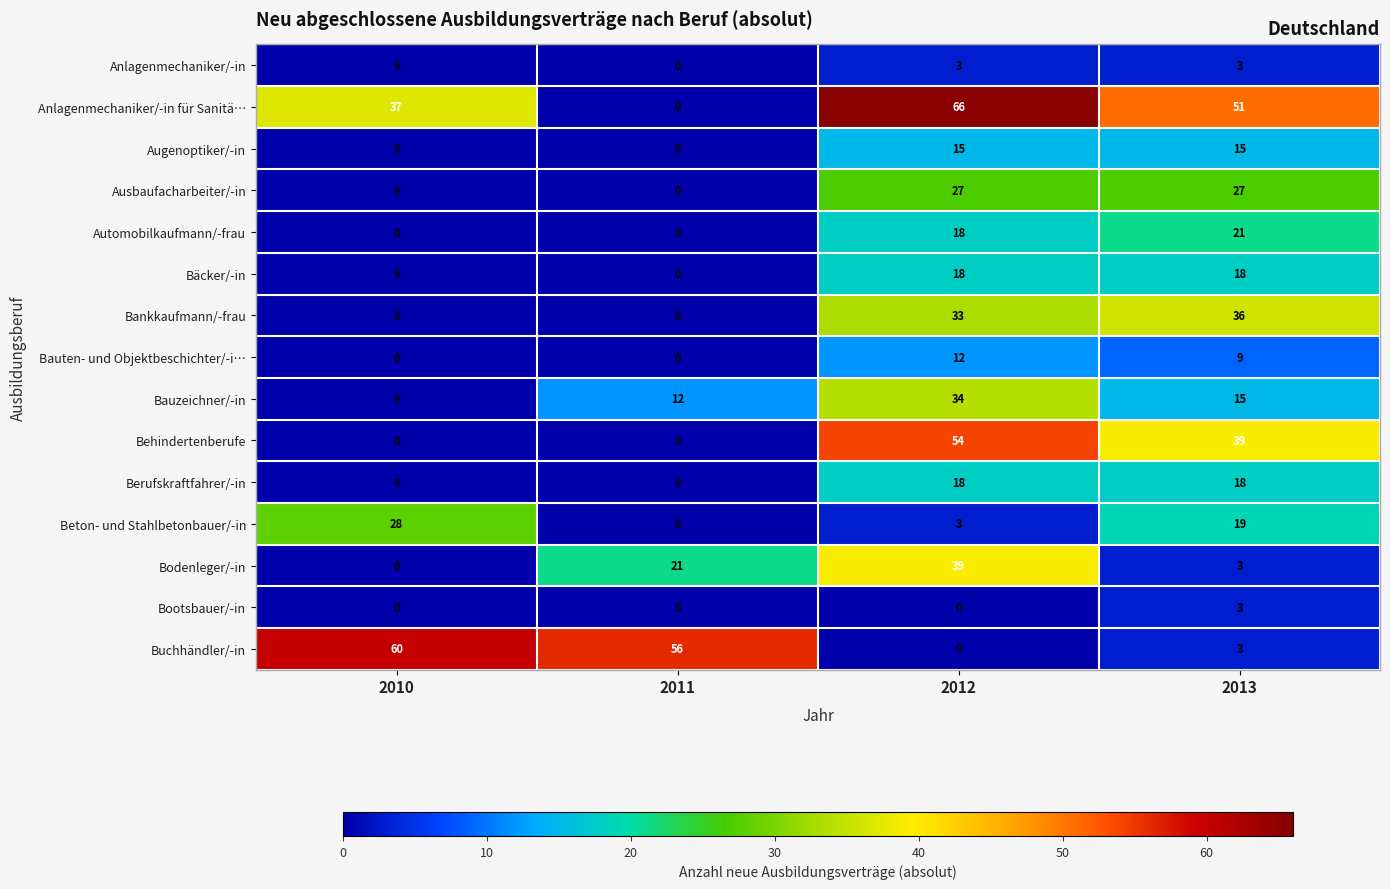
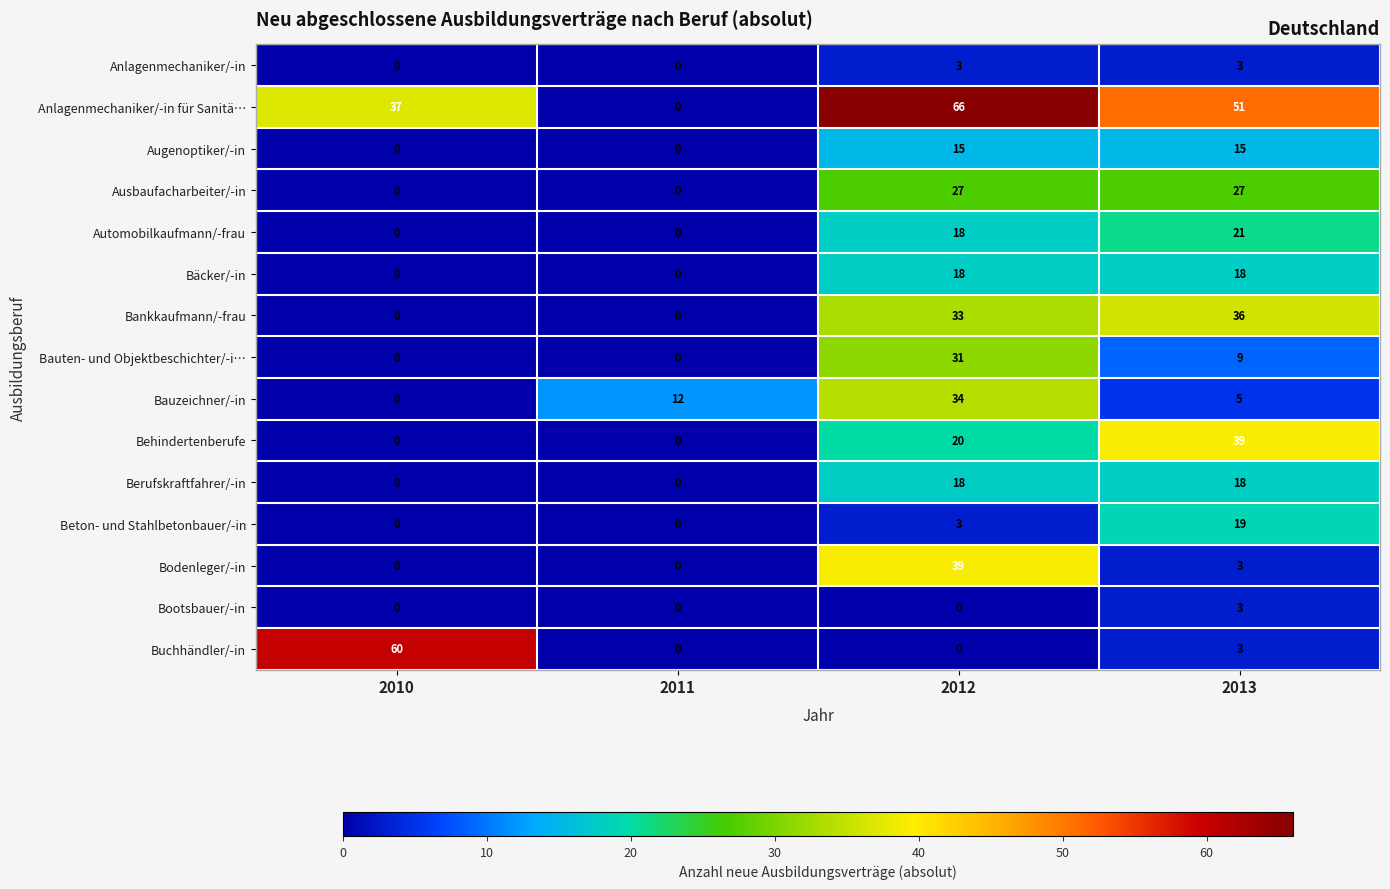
  {
    "Anlagenmechaniker/-in": {
      "2010": 0,
      "2011": 0,
      "2012": 3,
      "2013": 3
    },
    "Anlagenmechaniker/-in für Sanitä…": {
      "2010": 37,
      "2011": 0,
      "2012": 66,
      "2013": 51
    },
    "Augenoptiker/-in": {
      "2010": 0,
      "2011": 0,
      "2012": 15,
      "2013": 15
    },
    "Ausbaufacharbeiter/-in": {
      "2010": 0,
      "2011": 0,
      "2012": 27,
      "2013": 27
    },
    "Automobilkaufmann/-frau": {
      "2010": 0,
      "2011": 0,
      "2012": 18,
      "2013": 21
    },
    "Bäcker/-in": {
      "2010": 0,
      "2011": 0,
      "2012": 18,
      "2013": 18
    },
    "Bankkaufmann/-frau": {
      "2010": 0,
      "2011": 0,
      "2012": 33,
      "2013": 36
    },
    "Bauten- und Objektbeschichter/-i…": {
      "2010": 0,
      "2011": 0,
-     "2012": 12,
+     "2012": 31,
      "2013": 9
    },
    "Bauzeichner/-in": {
      "2010": 0,
      "2011": 12,
      "2012": 34,
-     "2013": 15
+     "2013": 5
    },
    "Behindertenberufe": {
      "2010": 0,
      "2011": 0,
-     "2012": 54,
+     "2012": 20,
      "2013": 39
    },
    "Berufskraftfahrer/-in": {
      "2010": 0,
      "2011": 0,
      "2012": 18,
      "2013": 18
    },
    "Beton- und Stahlbetonbauer/-in": {
-     "2010": 28,
+     "2010": 0,
      "2011": 0,
      "2012": 3,
      "2013": 19
    },
    "Bodenleger/-in": {
      "2010": 0,
-     "2011": 21,
+     "2011": 0,
      "2012": 39,
      "2013": 3
    },
    "Bootsbauer/-in": {
      "2010": 0,
      "2011": 0,
      "2012": 0,
      "2013": 3
    },
    "Buchhändler/-in": {
      "2010": 60,
-     "2011": 56,
+     "2011": 0,
      "2012": 0,
      "2013": 3
    }
  }
